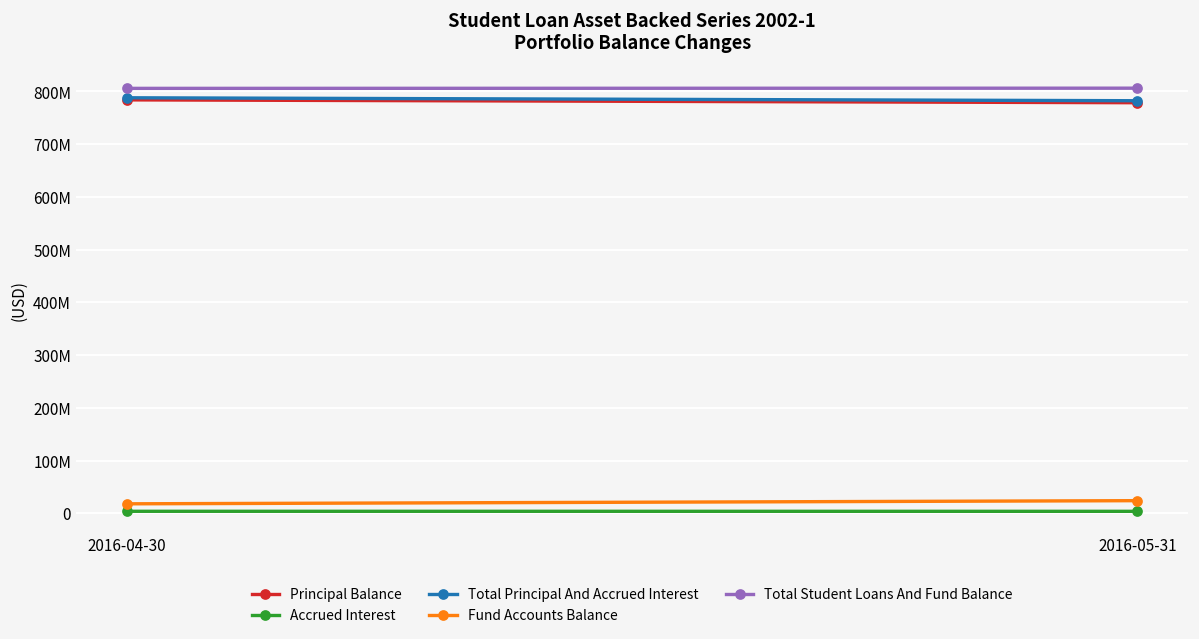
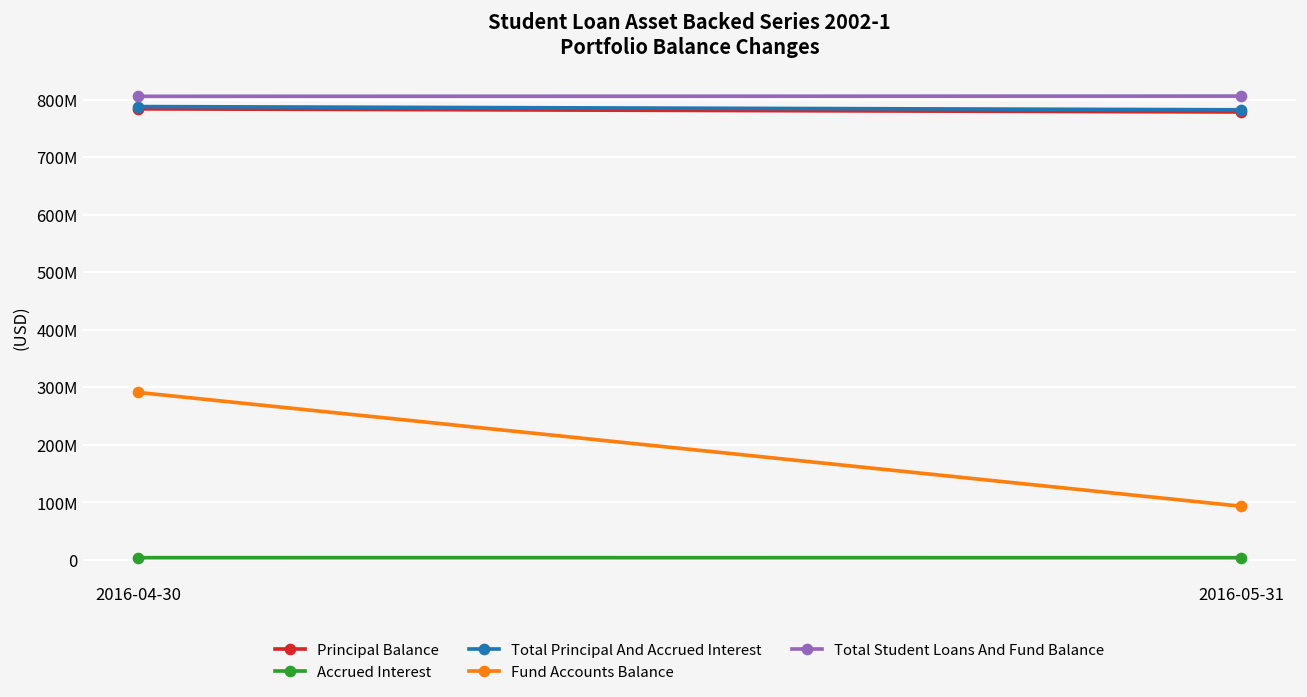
  {
    "Accrued Interest": {
      "2016-04-30": 0,
      "2016-05-31": 0
    },
    "Fund Accounts Balance": {
-     "2016-04-30": 20000000,
-     "2016-05-31": 20000000
+     "2016-04-30": 290000000,
+     "2016-05-31": 90000000
    },
    "Total Student Loans And Fund Balance": {
      "2016-04-30": 810000000,
      "2016-05-31": 810000000
    }
  }
